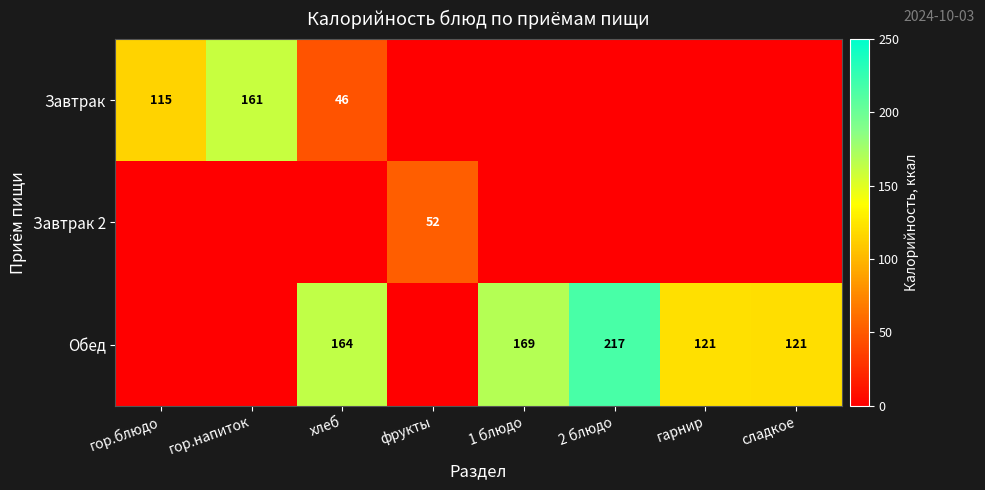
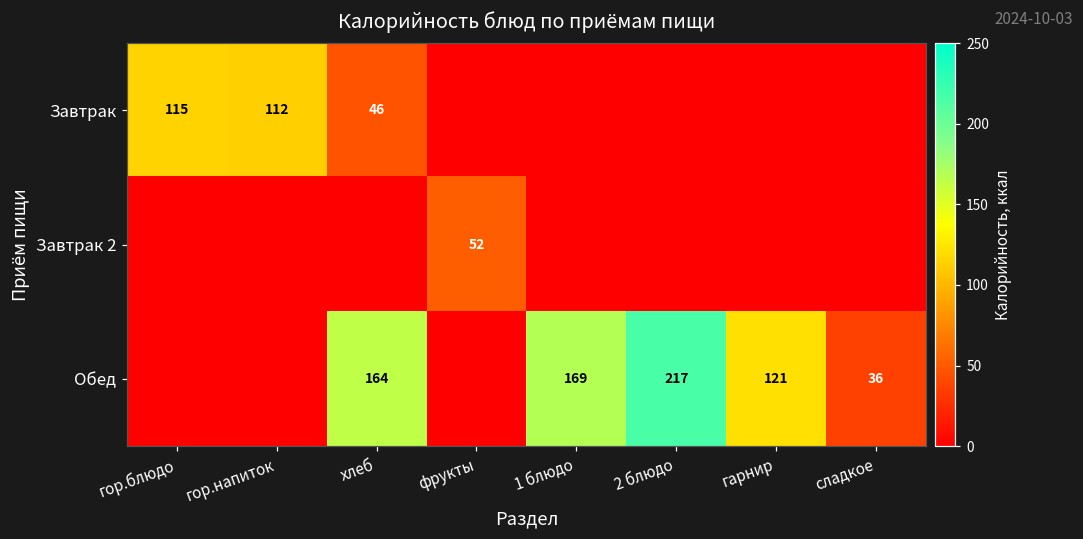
  {
    "Завтрак": {
      "гор.блюдо": 115,
-     "гор.напиток": 161,
+     "гор.напиток": 112,
      "хлеб": 46
    },
    "Завтрак 2": {
      "фрукты": 52
    },
    "Обед": {
      "хлеб": 164,
      "1 блюдо": 169,
      "2 блюдо": 217,
      "гарнир": 121,
-     "сладкое": 121
+     "сладкое": 36
    }
  }
